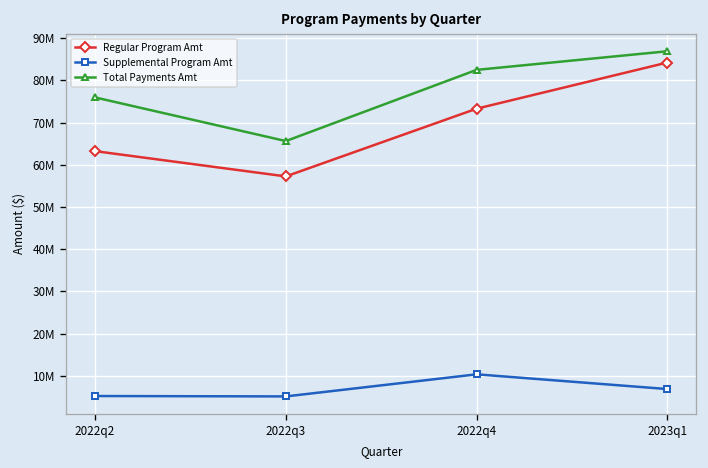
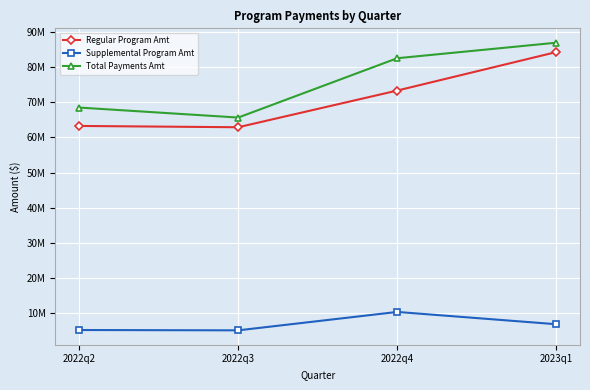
  {
    "Regular Program Amt": {
      "2022q2": 63000000,
-     "2022q3": 57000000,
+     "2022q3": 63000000,
      "2022q4": 73000000,
      "2023q1": 84000000
    },
    "Supplemental Program Amt": {
      "2022q2": 5000000,
      "2022q3": 5000000,
      "2022q4": 10000000,
      "2023q1": 7000000
    },
    "Total Payments Amt": {
-     "2022q2": 76000000,
+     "2022q2": 68000000,
      "2022q3": 66000000,
      "2022q4": 82000000,
      "2023q1": 87000000
    }
  }
